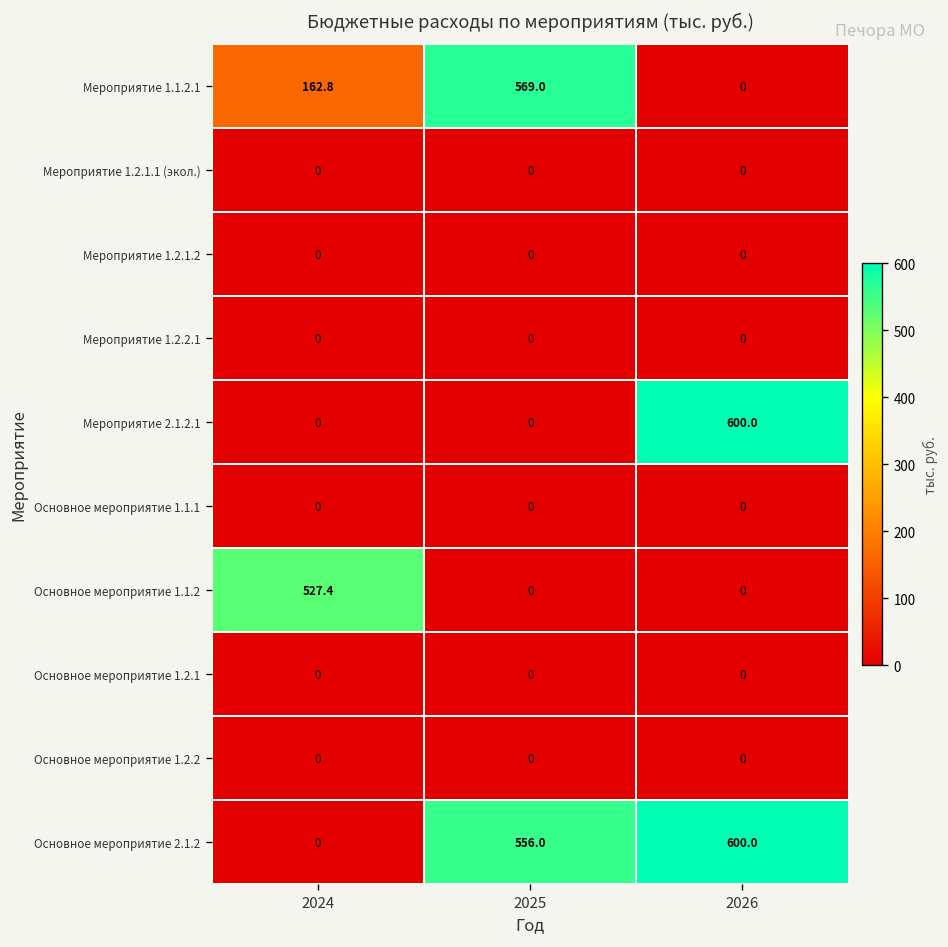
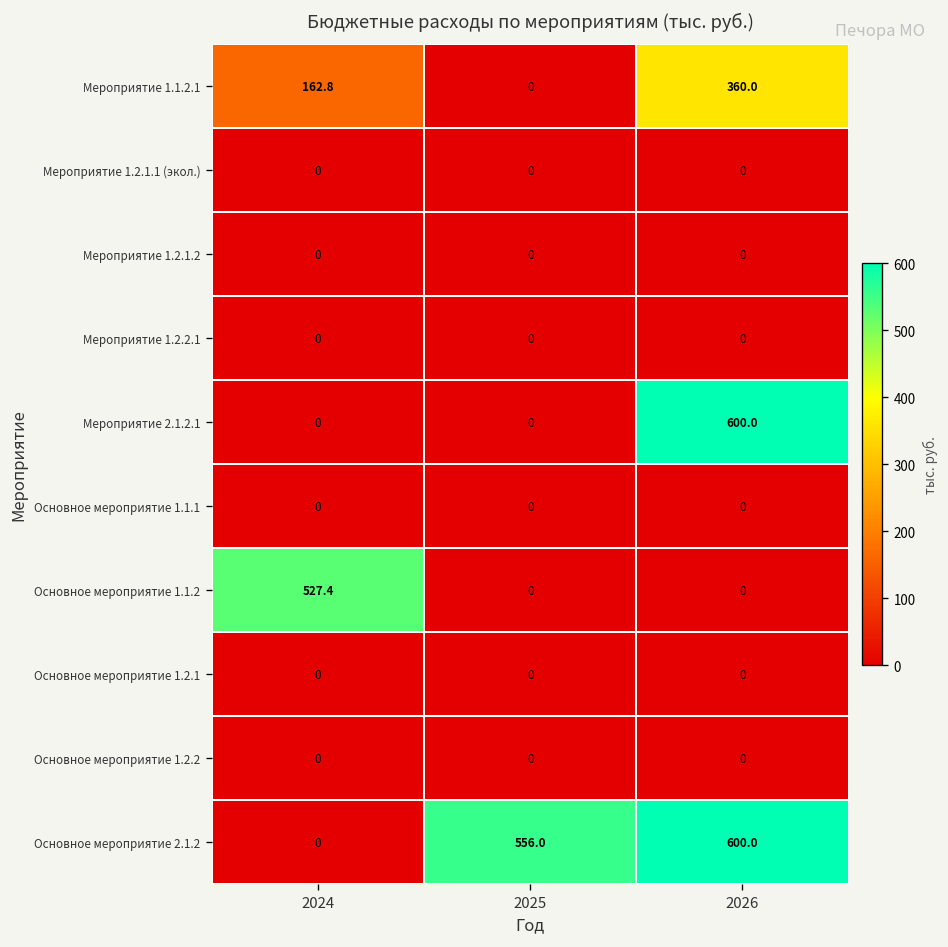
  {
    "Мероприятие 1.1.2.1": {
      "2024": 162.8,
-     "2025": 569.0,
-     "2026": 0
+     "2025": 0,
+     "2026": 360.0
    },
    "Мероприятие 1.2.1.1 (экол.)": {
      "2024": 0,
      "2025": 0,
      "2026": 0
    },
    "Мероприятие 1.2.1.2": {
      "2024": 0,
      "2025": 0,
      "2026": 0
    },
    "Мероприятие 1.2.2.1": {
      "2024": 0,
      "2025": 0,
      "2026": 0
    },
    "Мероприятие 2.1.2.1": {
      "2024": 0,
      "2025": 0,
      "2026": 600.0
    },
    "Основное мероприятие 1.1.1": {
      "2024": 0,
      "2025": 0,
      "2026": 0
    },
    "Основное мероприятие 1.1.2": {
      "2024": 527.4,
      "2025": 0,
      "2026": 0
    },
    "Основное мероприятие 1.2.1": {
      "2024": 0,
      "2025": 0,
      "2026": 0
    },
    "Основное мероприятие 1.2.2": {
      "2024": 0,
      "2025": 0,
      "2026": 0
    },
    "Основное мероприятие 2.1.2": {
      "2024": 0,
      "2025": 556.0,
      "2026": 600.0
    }
  }
